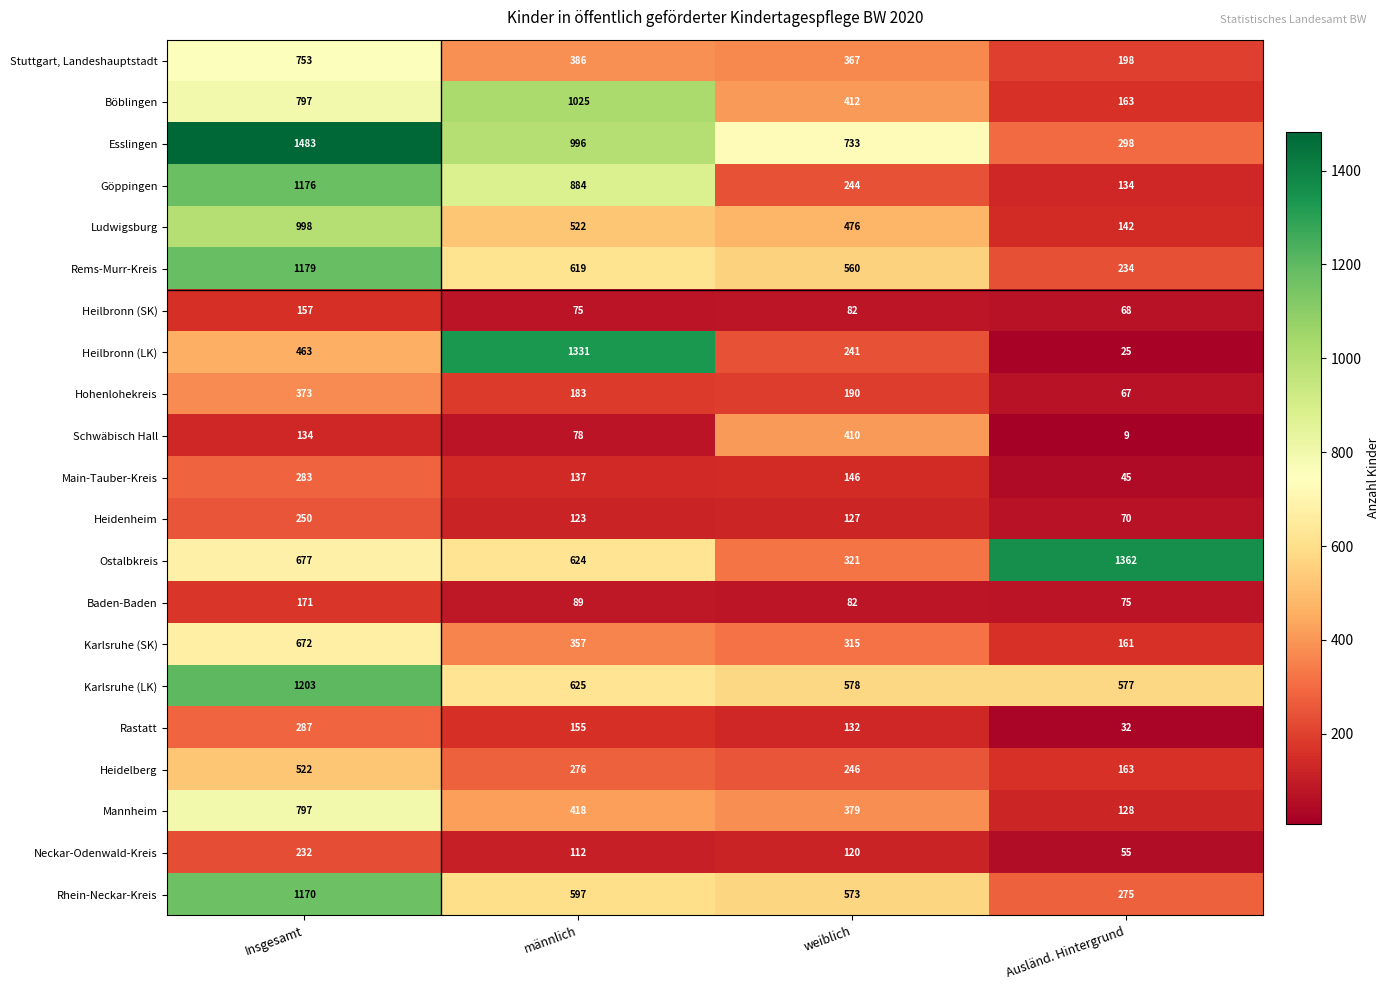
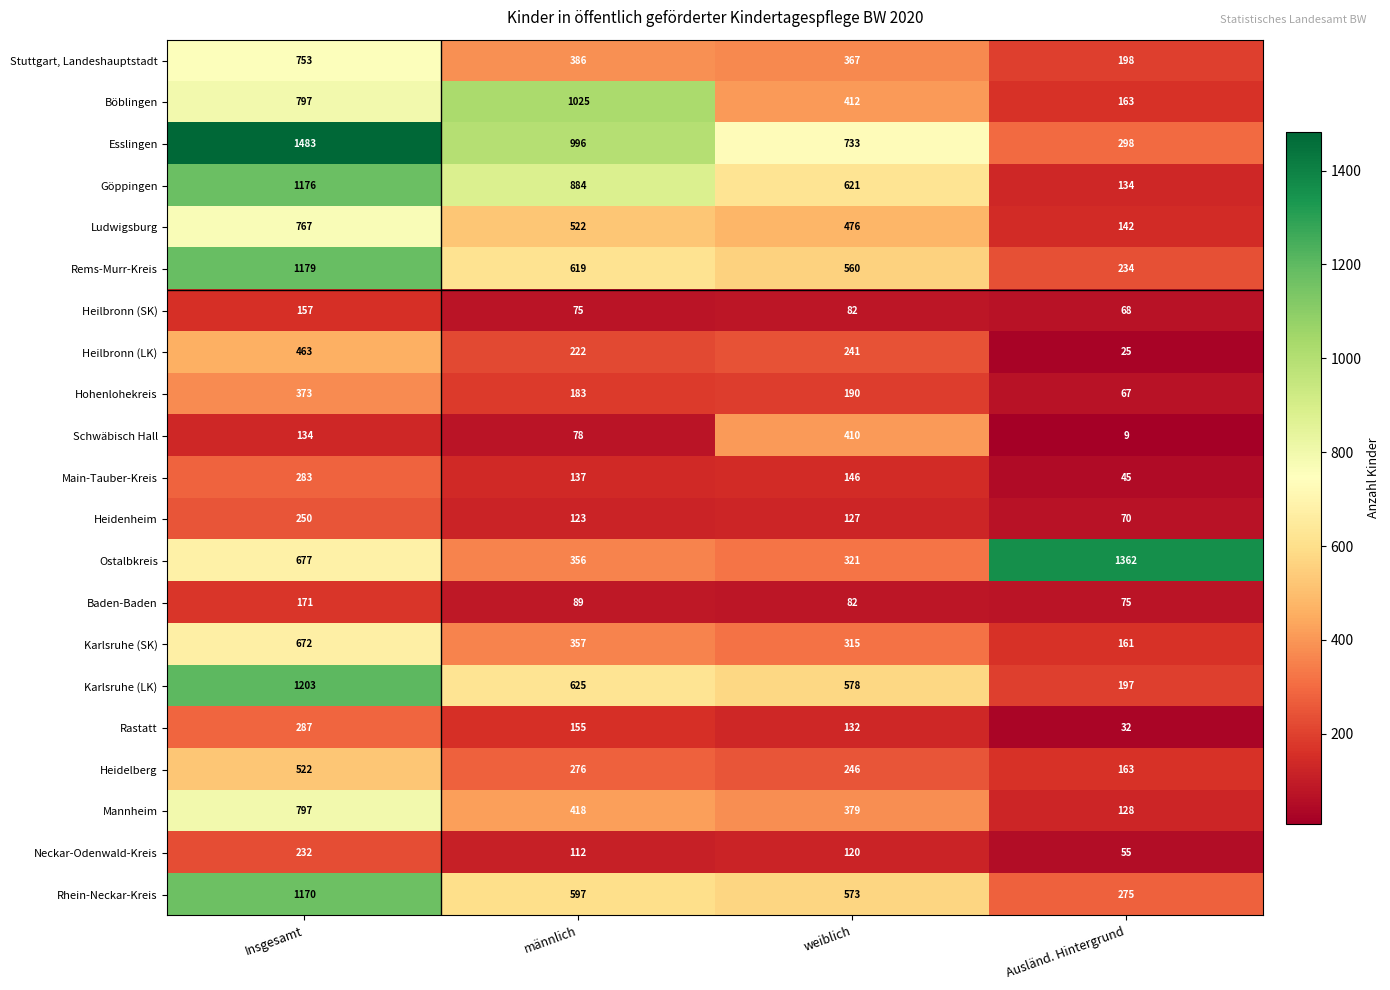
  {
    "Stuttgart, Landeshauptstadt": {
      "Insgesamt": 753,
      "männlich": 386,
      "weiblich": 367,
      "Ausländ. Hintergrund": 198
    },
    "Böblingen": {
      "Insgesamt": 797,
      "männlich": 1025,
      "weiblich": 412,
      "Ausländ. Hintergrund": 163
    },
    "Esslingen": {
      "Insgesamt": 1483,
      "männlich": 996,
      "weiblich": 733,
      "Ausländ. Hintergrund": 298
    },
    "Göppingen": {
      "Insgesamt": 1176,
      "männlich": 884,
-     "weiblich": 244,
+     "weiblich": 621,
      "Ausländ. Hintergrund": 134
    },
    "Ludwigsburg": {
-     "Insgesamt": 998,
+     "Insgesamt": 767,
      "männlich": 522,
      "weiblich": 476,
      "Ausländ. Hintergrund": 142
    },
    "Rems-Murr-Kreis": {
      "Insgesamt": 1179,
      "männlich": 619,
      "weiblich": 560,
      "Ausländ. Hintergrund": 234
    },
    "Heilbronn (SK)": {
      "Insgesamt": 157,
      "männlich": 75,
      "weiblich": 82,
      "Ausländ. Hintergrund": 68
    },
    "Heilbronn (LK)": {
      "Insgesamt": 463,
-     "männlich": 1331,
+     "männlich": 222,
      "weiblich": 241,
      "Ausländ. Hintergrund": 25
    },
    "Hohenlohekreis": {
      "Insgesamt": 373,
      "männlich": 183,
      "weiblich": 190,
      "Ausländ. Hintergrund": 67
    },
    "Schwäbisch Hall": {
      "Insgesamt": 134,
      "männlich": 78,
      "weiblich": 410,
      "Ausländ. Hintergrund": 9
    },
    "Main-Tauber-Kreis": {
      "Insgesamt": 283,
      "männlich": 137,
      "weiblich": 146,
      "Ausländ. Hintergrund": 45
    },
    "Heidenheim": {
      "Insgesamt": 250,
      "männlich": 123,
      "weiblich": 127,
      "Ausländ. Hintergrund": 70
    },
    "Ostalbkreis": {
      "Insgesamt": 677,
-     "männlich": 624,
+     "männlich": 356,
      "weiblich": 321,
      "Ausländ. Hintergrund": 1362
    },
    "Baden-Baden": {
      "Insgesamt": 171,
      "männlich": 89,
      "weiblich": 82,
      "Ausländ. Hintergrund": 75
    },
    "Karlsruhe (SK)": {
      "Insgesamt": 672,
      "männlich": 357,
      "weiblich": 315,
      "Ausländ. Hintergrund": 161
    },
    "Karlsruhe (LK)": {
      "Insgesamt": 1203,
      "männlich": 625,
      "weiblich": 578,
-     "Ausländ. Hintergrund": 577
+     "Ausländ. Hintergrund": 197
    },
    "Rastatt": {
      "Insgesamt": 287,
      "männlich": 155,
      "weiblich": 132,
      "Ausländ. Hintergrund": 32
    },
    "Heidelberg": {
      "Insgesamt": 522,
      "männlich": 276,
      "weiblich": 246,
      "Ausländ. Hintergrund": 163
    },
    "Mannheim": {
      "Insgesamt": 797,
      "männlich": 418,
      "weiblich": 379,
      "Ausländ. Hintergrund": 128
    },
    "Neckar-Odenwald-Kreis": {
      "Insgesamt": 232,
      "männlich": 112,
      "weiblich": 120,
      "Ausländ. Hintergrund": 55
    },
    "Rhein-Neckar-Kreis": {
      "Insgesamt": 1170,
      "männlich": 597,
      "weiblich": 573,
      "Ausländ. Hintergrund": 275
    }
  }
